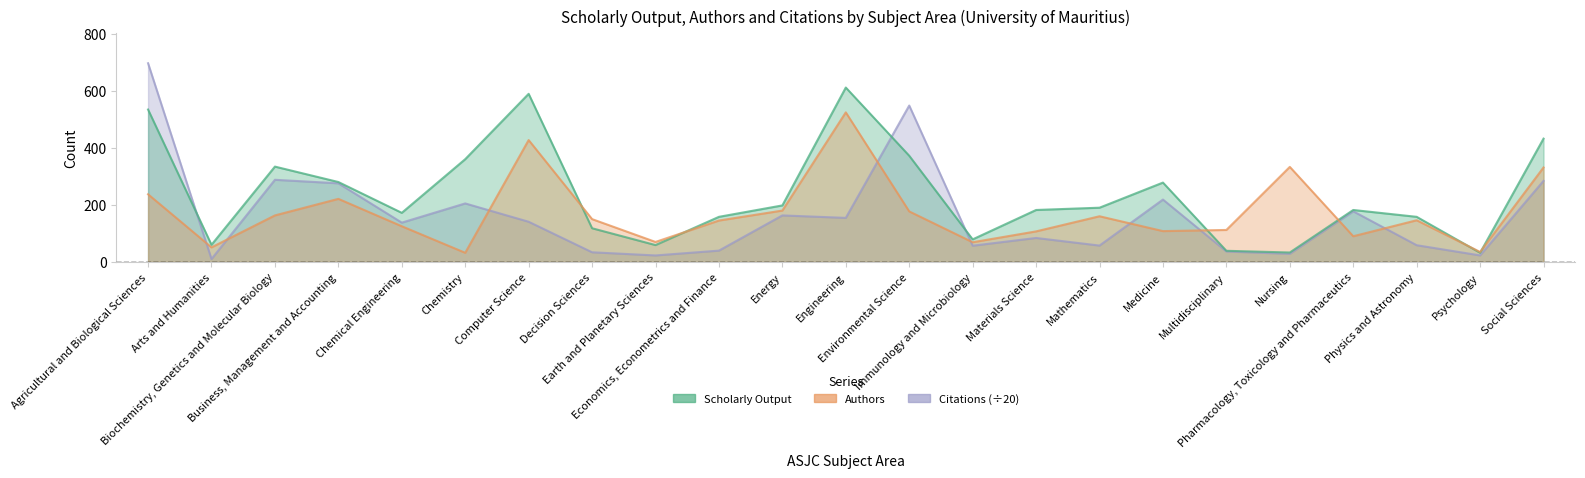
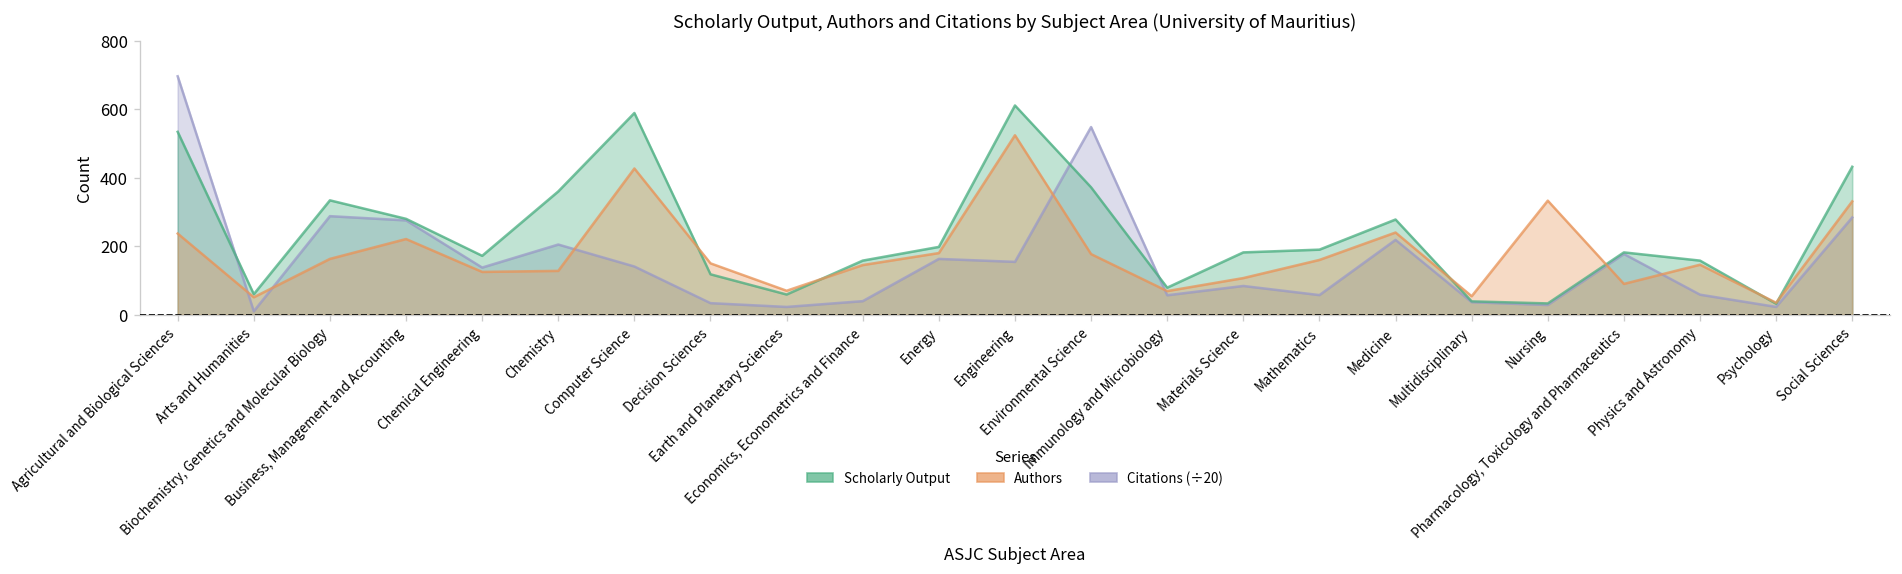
  {
    "Authors": {
      "Agricultural and Biological Sciences": 240,
      "Arts and Humanities": 50,
      "Biochemistry, Genetics and Molecular Biology": 160,
      "Business, Management and Accounting": 220,
      "Chemical Engineering": 130,
-     "Chemistry": 30,
+     "Chemistry": 130,
      "Computer Science": 430,
      "Decision Sciences": 150,
      "Earth and Planetary Sciences": 70,
      "Economics, Econometrics and Finance": 150,
      "Energy": 180,
      "Engineering": 520,
      "Environmental Science": 180,
      "Immunology and Microbiology": 70,
      "Materials Science": 110,
      "Mathematics": 160,
-     "Medicine": 110,
-     "Multidisciplinary": 110,
+     "Medicine": 240,
+     "Multidisciplinary": 50,
      "Nursing": 330,
      "Pharmacology, Toxicology and Pharmaceutics": 90,
      "Physics and Astronomy": 150,
      "Social Sciences": 330
    }
  }
